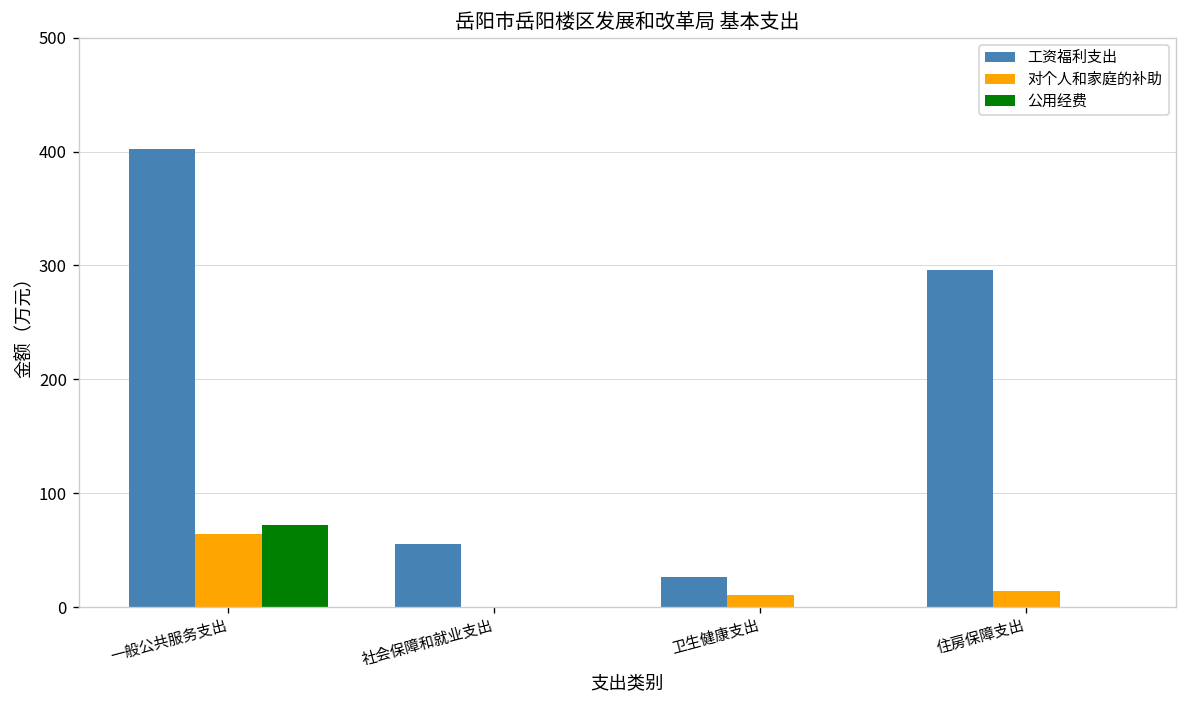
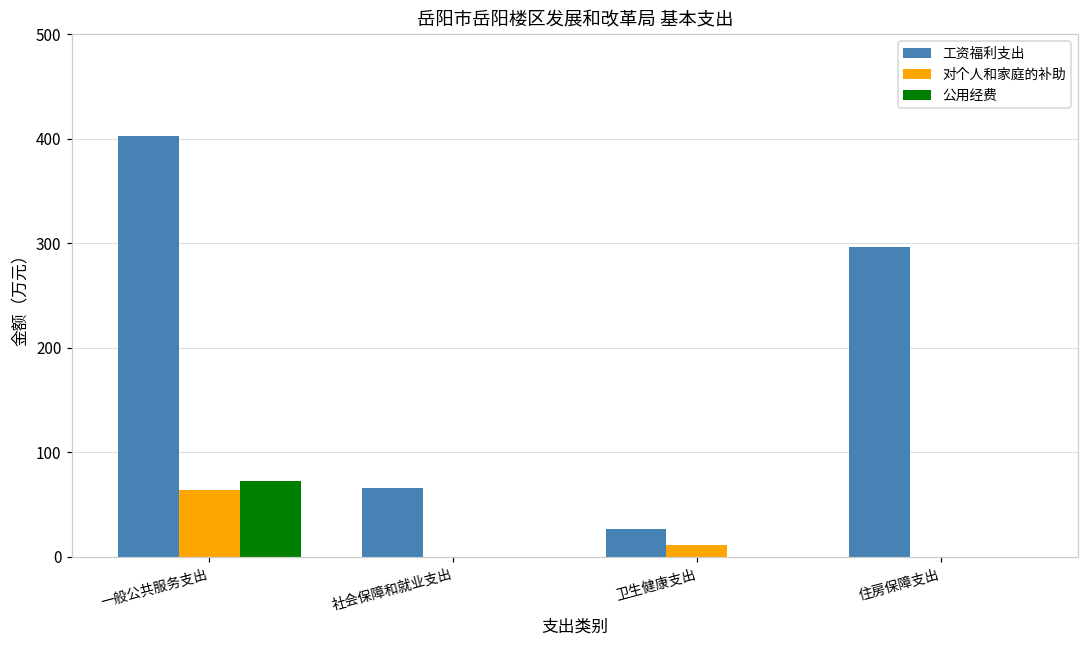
  {
    "工资福利支出": {
      "一般公共服务支出": 400,
-     "社会保障和就业支出": 60,
+     "社会保障和就业支出": 70,
      "卫生健康支出": 30,
      "住房保障支出": 300
    },
    "对个人和家庭的补助": {
      "一般公共服务支出": 60,
      "社会保障和就业支出": 0,
      "卫生健康支出": 10,
-     "住房保障支出": 10
+     "住房保障支出": 0
    },
    "公用经费": {
      "一般公共服务支出": 70,
      "社会保障和就业支出": 0,
      "卫生健康支出": 0,
      "住房保障支出": 0
    }
  }
